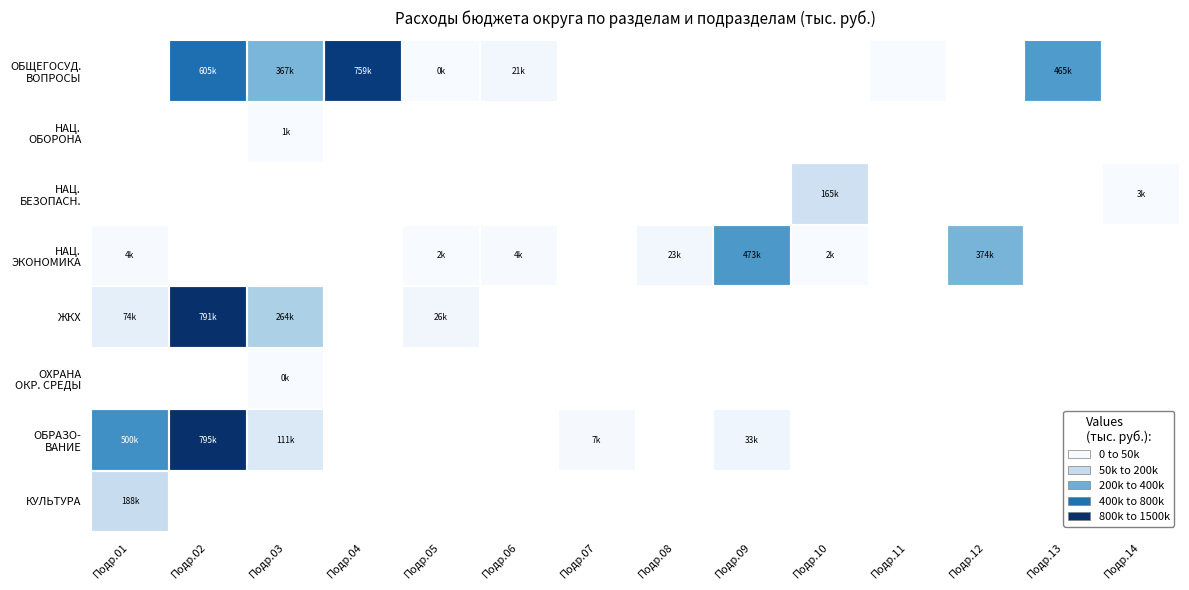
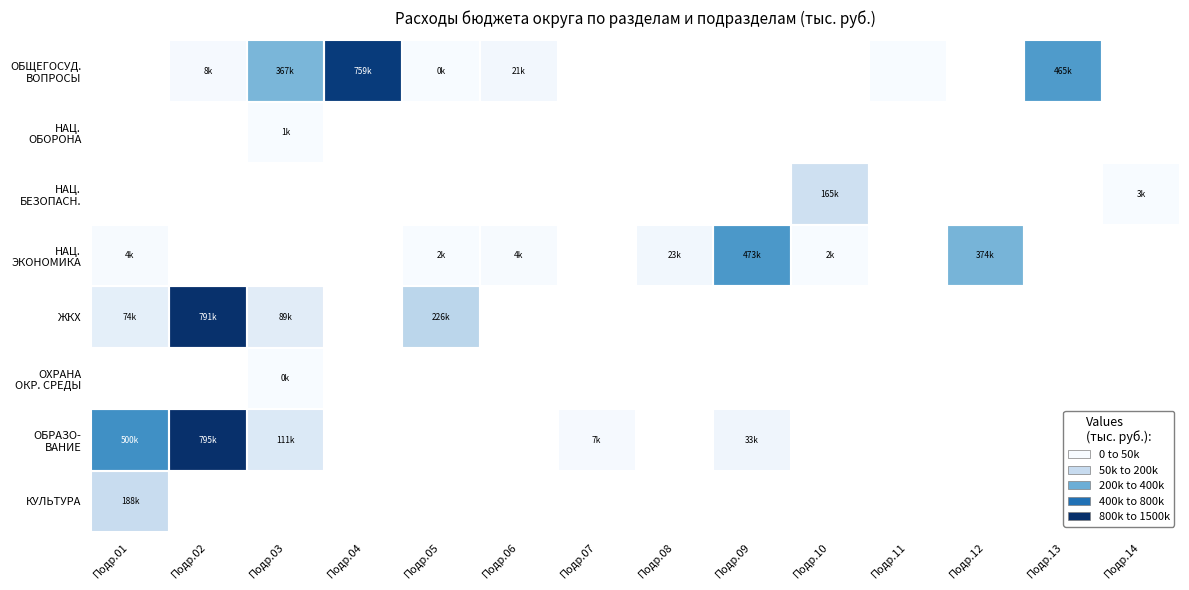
  {
    "ОБЩЕГОСУД. ВОПРОСЫ": {
-     "Подр.02": "605k",
+     "Подр.02": "8k",
      "Подр.03": "367k",
      "Подр.04": "759k",
      "Подр.05": "0k",
      "Подр.06": "21k",
      "Подр.13": "465k"
    },
    "НАЦ. ОБОРОНА": {
      "Подр.03": "1k"
    },
    "НАЦ. БЕЗОПАСН.": {
      "Подр.10": "165k",
      "Подр.14": "3k"
    },
    "НАЦ. ЭКОНОМИКА": {
      "Подр.01": "4k",
      "Подр.05": "2k",
      "Подр.06": "4k",
      "Подр.08": "23k",
      "Подр.09": "473k",
      "Подр.10": "2k",
      "Подр.12": "374k"
    },
    "ЖКХ": {
      "Подр.01": "74k",
      "Подр.02": "791k",
-     "Подр.03": "264k",
-     "Подр.05": "26k"
+     "Подр.03": "89k",
+     "Подр.05": "226k"
    },
    "ОХРАНА ОКР. СРЕДЫ": {
      "Подр.03": "0k"
    },
    "ОБРАЗО- ВАНИЕ": {
      "Подр.01": "500k",
      "Подр.02": "795k",
      "Подр.03": "111k",
      "Подр.07": "7k",
      "Подр.09": "33k"
    },
    "КУЛЬТУРА": {
      "Подр.01": "188k"
    }
  }
